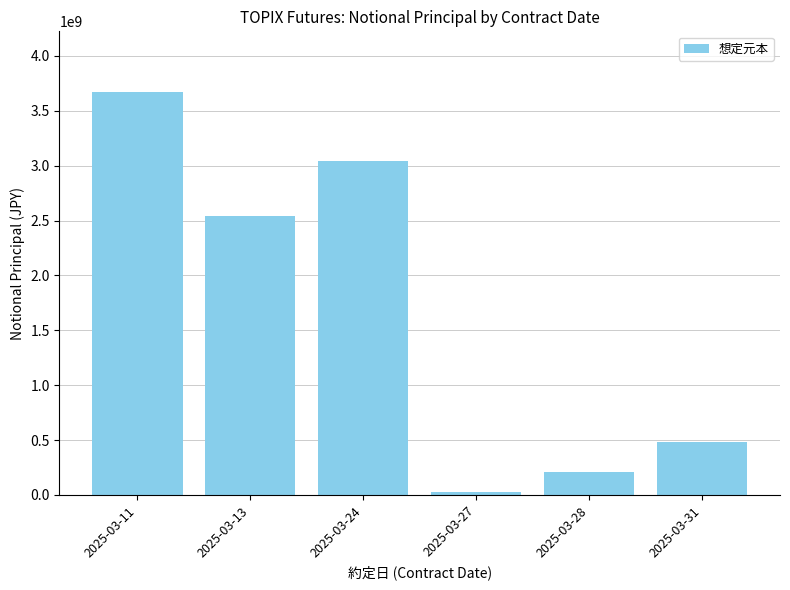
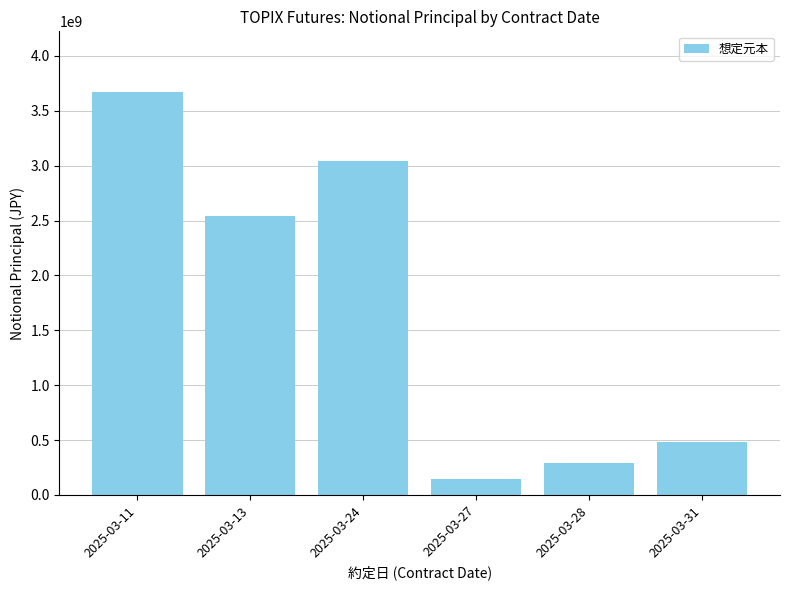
  {
    "2025-03-11": 3670000000,
    "2025-03-13": 2540000000,
    "2025-03-24": 3040000000,
-   "2025-03-27": 30000000,
-   "2025-03-28": 210000000,
+   "2025-03-27": 140000000,
+   "2025-03-28": 290000000,
    "2025-03-31": 480000000
  }
